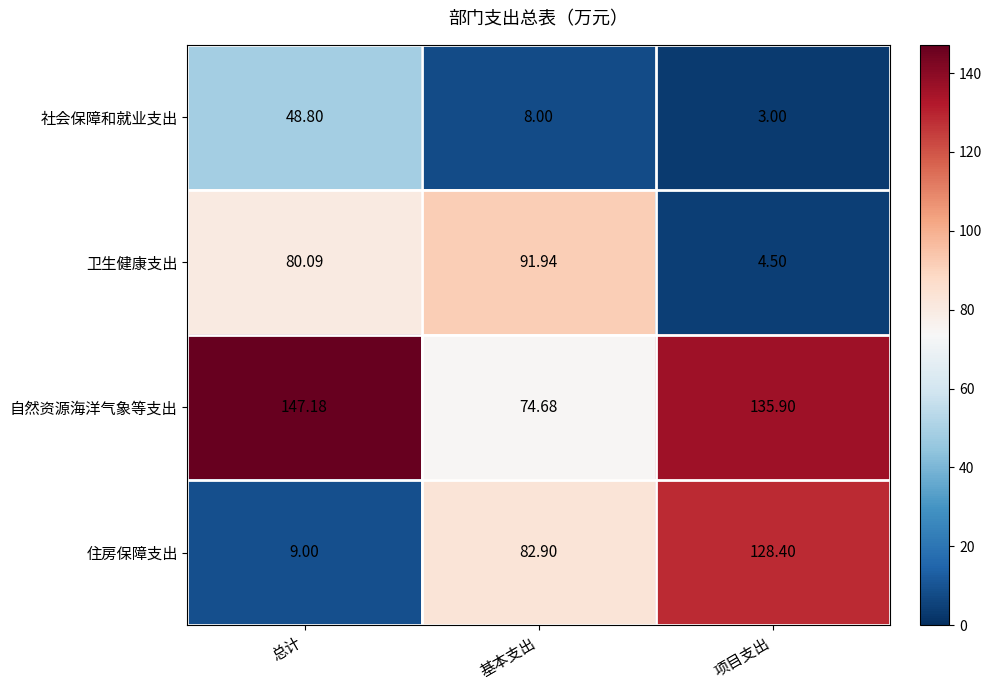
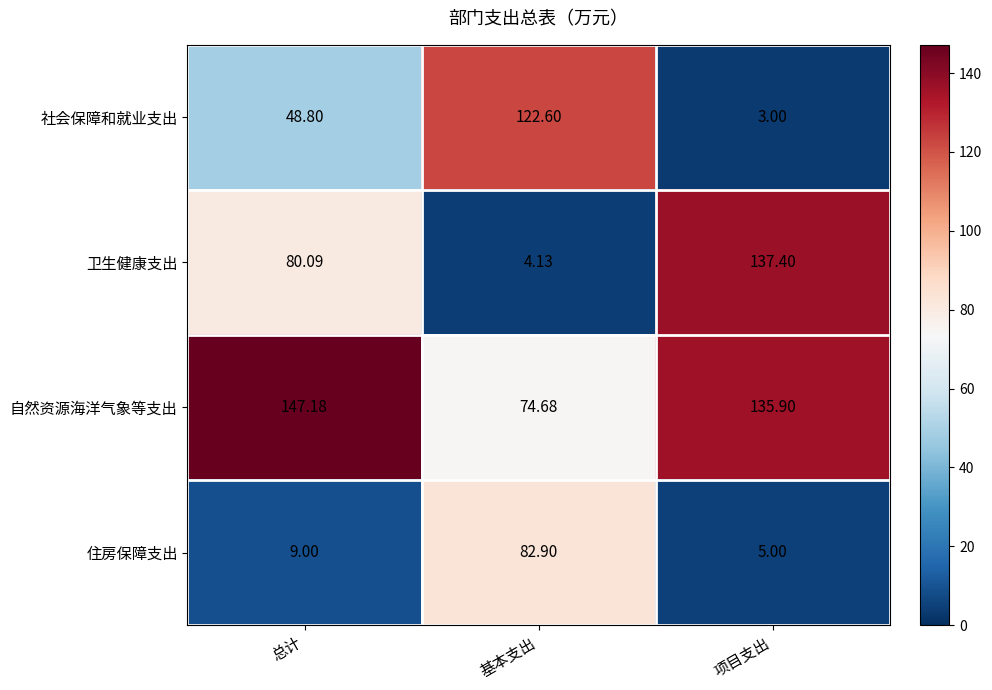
  {
    "社会保障和就业支出": {
      "总计": 48.80,
-     "基本支出": 8.00,
+     "基本支出": 122.60,
      "项目支出": 3.00
    },
    "卫生健康支出": {
      "总计": 80.09,
-     "基本支出": 91.94,
-     "项目支出": 4.50
+     "基本支出": 4.13,
+     "项目支出": 137.40
    },
    "自然资源海洋气象等支出": {
      "总计": 147.18,
      "基本支出": 74.68,
      "项目支出": 135.90
    },
    "住房保障支出": {
      "总计": 9.00,
      "基本支出": 82.90,
-     "项目支出": 128.40
+     "项目支出": 5.00
    }
  }
